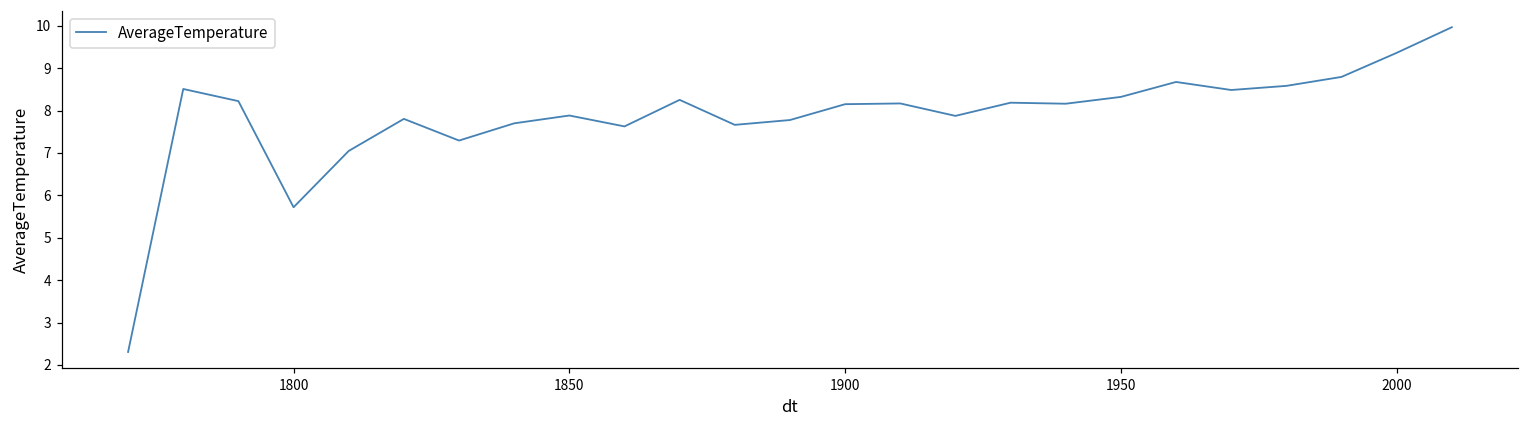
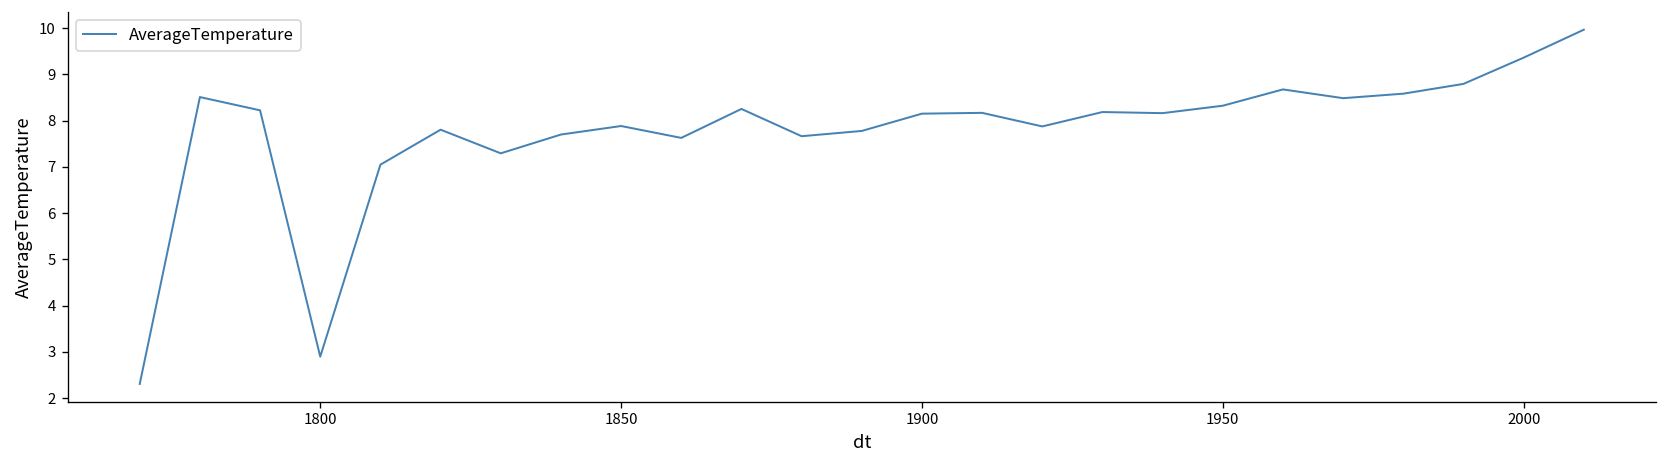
  {
-   "1800": 5.7,
+   "1800": 2.9,
    "1850": 7.9,
    "1900": 8.1,
    "1950": 8.3,
    "2000": 9.4
  }
